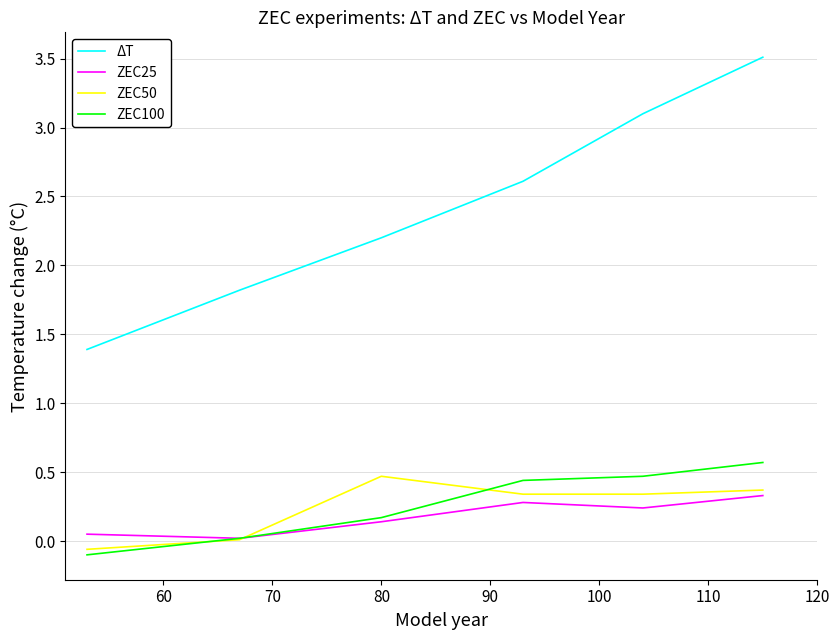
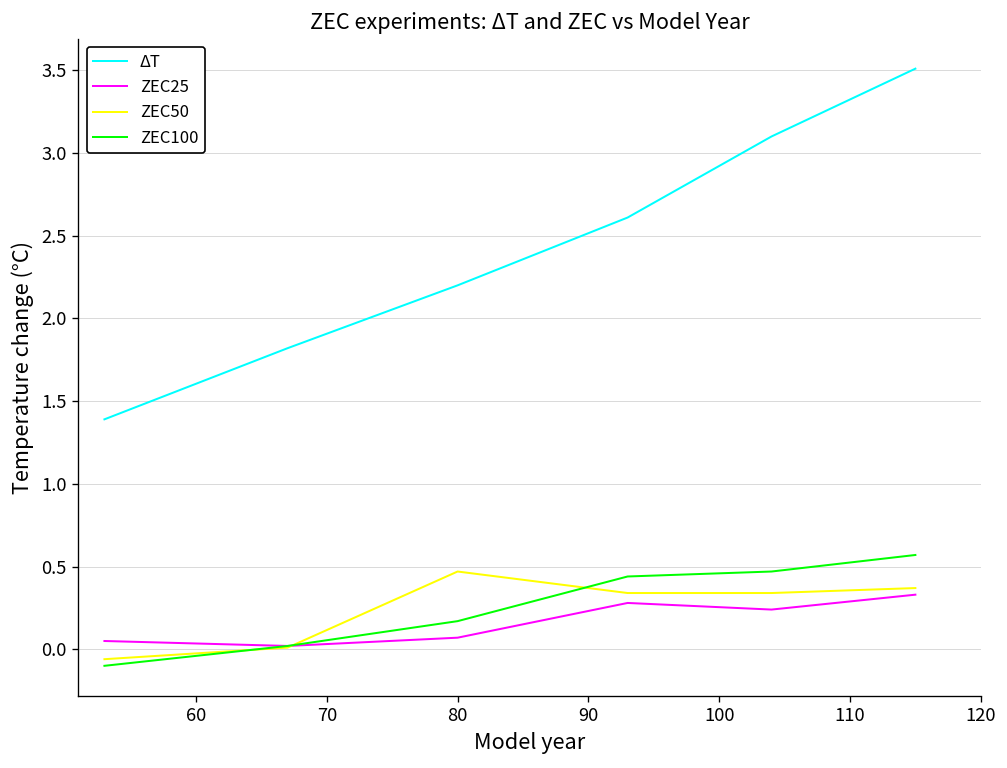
  {
    "ΔT": {
      "80": 2.20
    },
    "ZEC25": {
-     "80": 0.14
+     "80": 0.07
    },
    "ZEC50": {
      "80": 0.47
    },
    "ZEC100": {
      "80": 0.17
    }
  }
